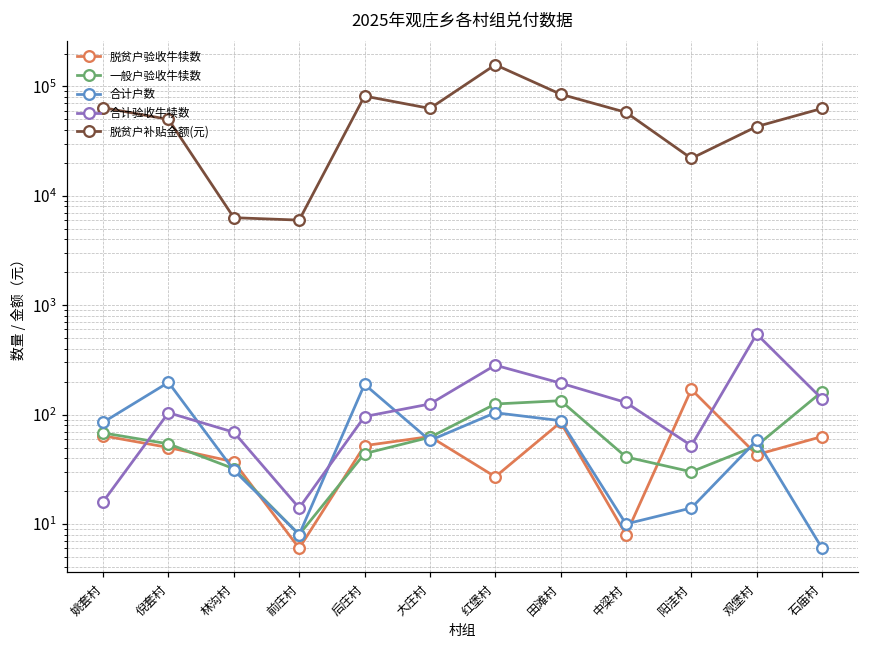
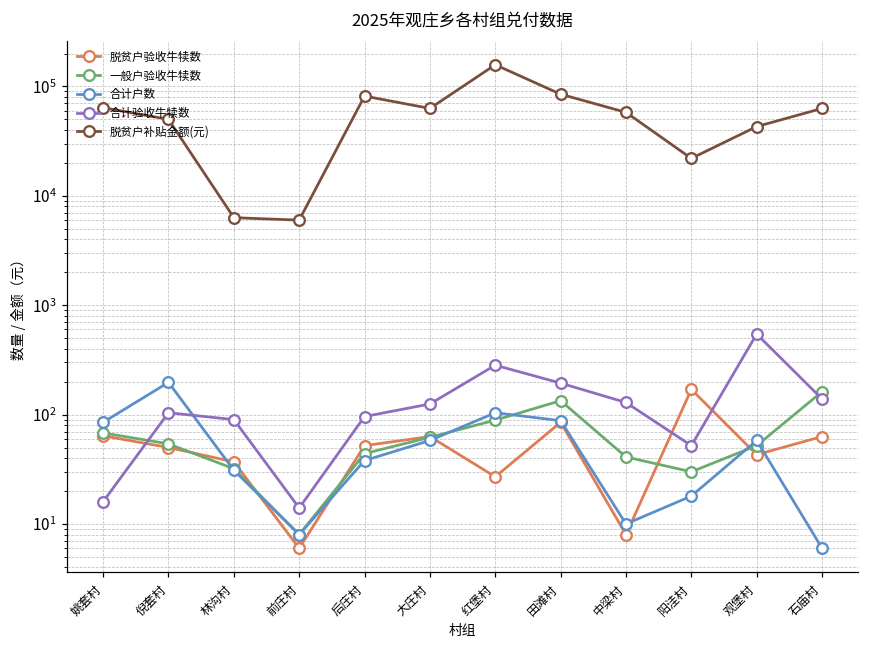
  {
    "脱贫户验收牛犊数": {
      "姚套村": 60,
      "倪套村": 50,
      "林沟村": 37,
      "前庄村": 6,
      "后庄村": 50,
      "红堡村": 27,
      "中梁村": 8,
      "阳洼村": 170,
      "观堡村": 43,
      "石庙村": 60
    },
    "一般户验收牛犊数": {
      "姚套村": 70,
      "倪套村": 50,
      "后庄村": 40,
-     "红堡村": 130,
+     "红堡村": 90,
      "田滩村": 130,
      "中梁村": 41,
      "阳洼村": 30,
      "观堡村": 50,
      "石庙村": 160
    },
    "合计户数": {
      "姚套村": 90,
      "倪套村": 200,
-     "后庄村": 190,
+     "后庄村": 38,
      "大庄村": 60,
      "红堡村": 100,
      "中梁村": 10,
-     "阳洼村": 14,
+     "阳洼村": 18,
      "观堡村": 60,
      "石庙村": 6
    },
    "合计验收牛犊数": {
      "姚套村": 16,
      "倪套村": 100,
-     "林沟村": 70,
+     "林沟村": 90,
      "前庄村": 14,
      "后庄村": 100,
      "大庄村": 130,
      "红堡村": 280,
      "田滩村": 190,
      "中梁村": 130,
      "阳洼村": 50,
      "观堡村": 500,
      "石庙村": 140
    },
    "脱贫户补贴金额(元)": {
      "姚套村": 60000,
      "倪套村": 50000,
      "林沟村": 6000,
      "前庄村": 6000,
      "后庄村": 80000,
      "大庄村": 60000,
      "红堡村": 160000,
      "田滩村": 90000,
      "中梁村": 60000,
      "阳洼村": 22000,
      "观堡村": 43000,
      "石庙村": 60000
    }
  }
